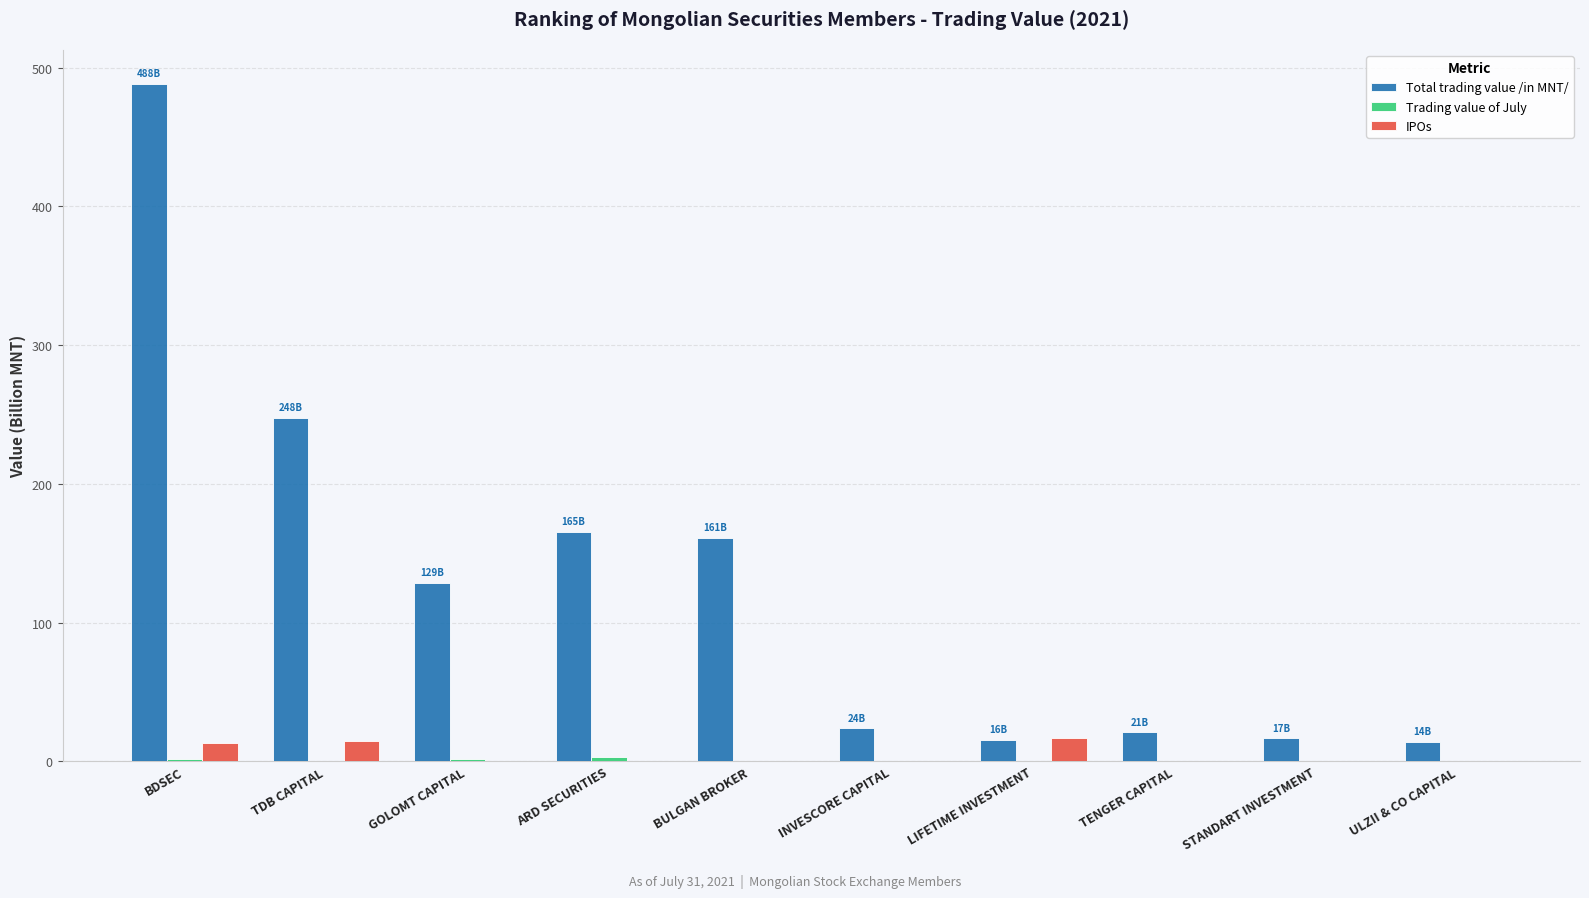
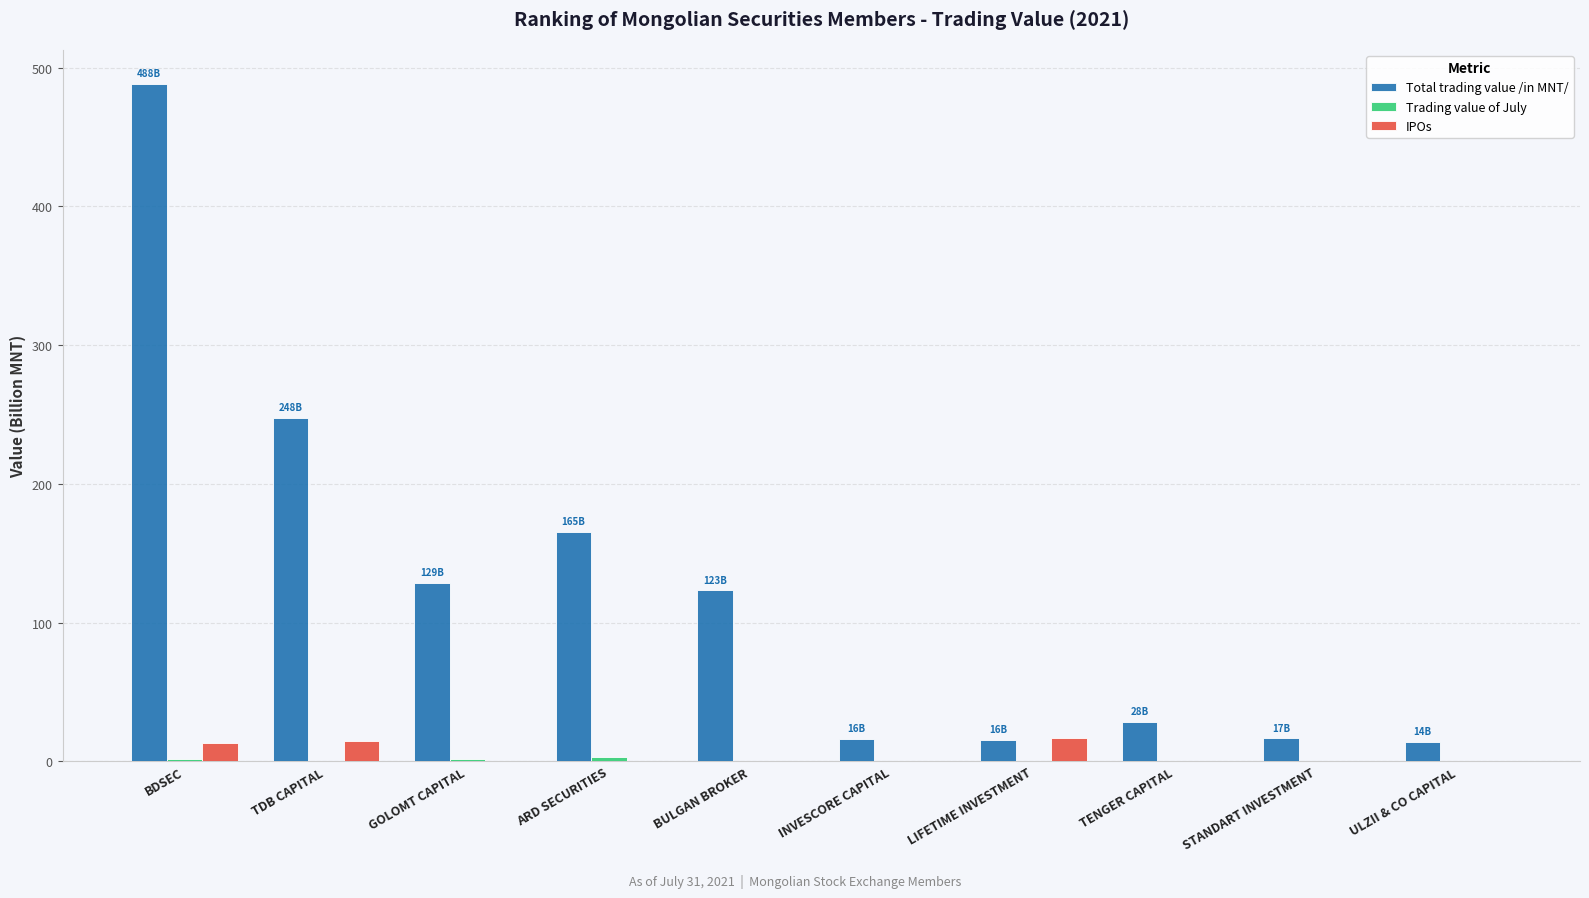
  {
    "Total trading value /in MNT/": {
      "BDSEC": "488B",
      "TDB CAPITAL": "248B",
      "GOLOMT CAPITAL": "129B",
      "ARD SECURITIES": "165B",
-     "BULGAN BROKER": "161B",
-     "INVESCORE CAPITAL": "24B",
+     "BULGAN BROKER": "123B",
+     "INVESCORE CAPITAL": "16B",
      "LIFETIME INVESTMENT": "16B",
-     "TENGER CAPITAL": "21B",
+     "TENGER CAPITAL": "28B",
      "STANDART INVESTMENT": "17B",
      "ULZII & CO CAPITAL": "14B"
    },
    "Trading value of July": {
      "GOLOMT CAPITAL": "2",
      "ARD SECURITIES": "3"
    },
    "IPOs": {
      "BDSEC": "13",
      "TDB CAPITAL": "15",
      "GOLOMT CAPITAL": "0",
      "BULGAN BROKER": "0",
      "INVESCORE CAPITAL": "0",
      "LIFETIME INVESTMENT": "17",
      "TENGER CAPITAL": "0",
      "STANDART INVESTMENT": "0"
    }
  }
